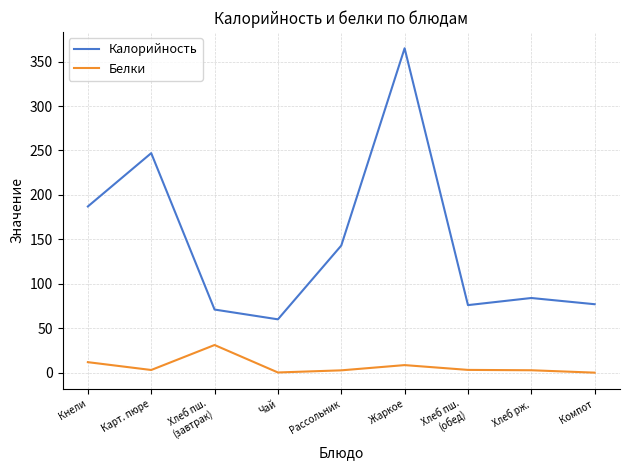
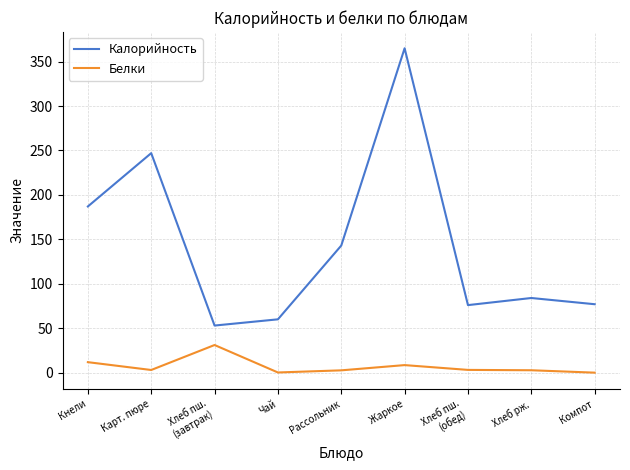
  {
    "Калорийность": {
      "Кнели": 190,
      "Карт. пюре": 250,
-     "Хлеб пш. (завтрак)": 70,
+     "Хлеб пш. (завтрак)": 50,
      "Чай": 60,
      "Рассольник": 140,
      "Жаркое": 370,
      "Хлеб пш. (обед)": 80,
      "Хлеб рж.": 80,
      "Компот": 80
    },
    "Белки": {
      "Кнели": 10,
      "Карт. пюре": 0,
      "Хлеб пш. (завтрак)": 30,
      "Чай": 0,
      "Рассольник": 0,
      "Жаркое": 10,
      "Хлеб пш. (обед)": 0,
      "Хлеб рж.": 0,
      "Компот": 0
    }
  }
